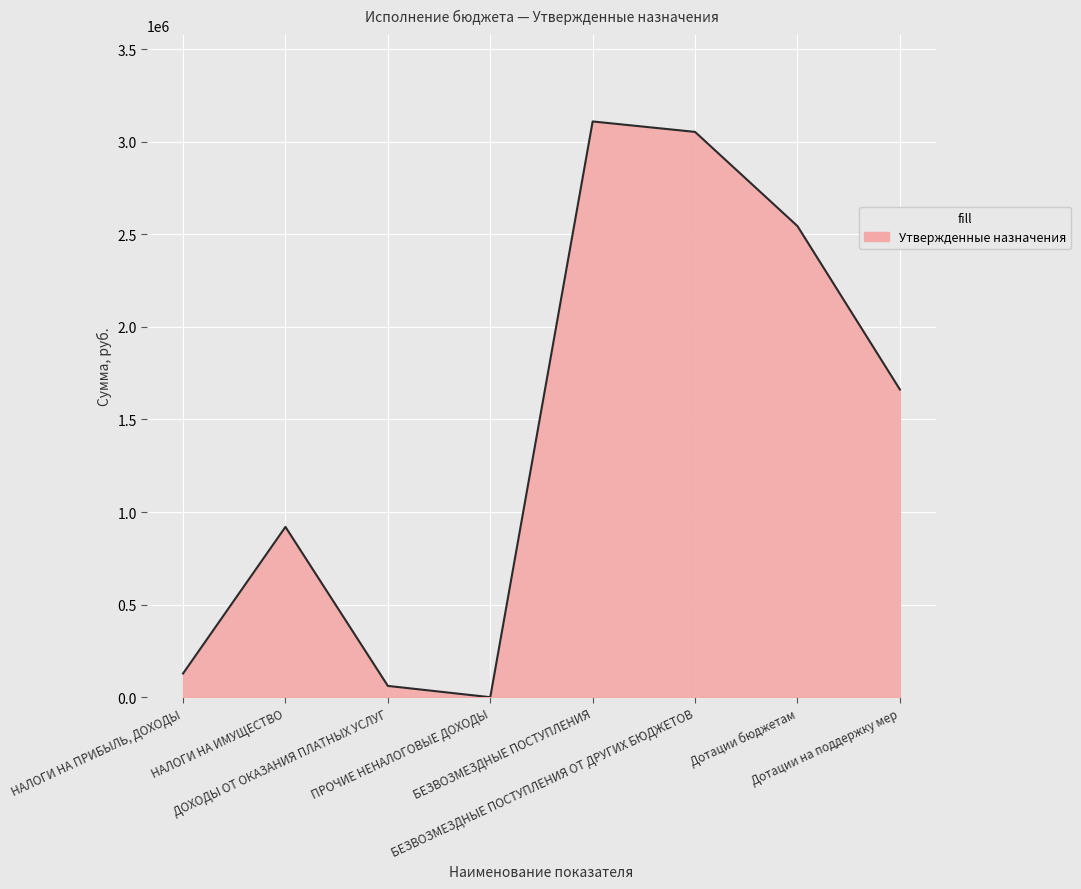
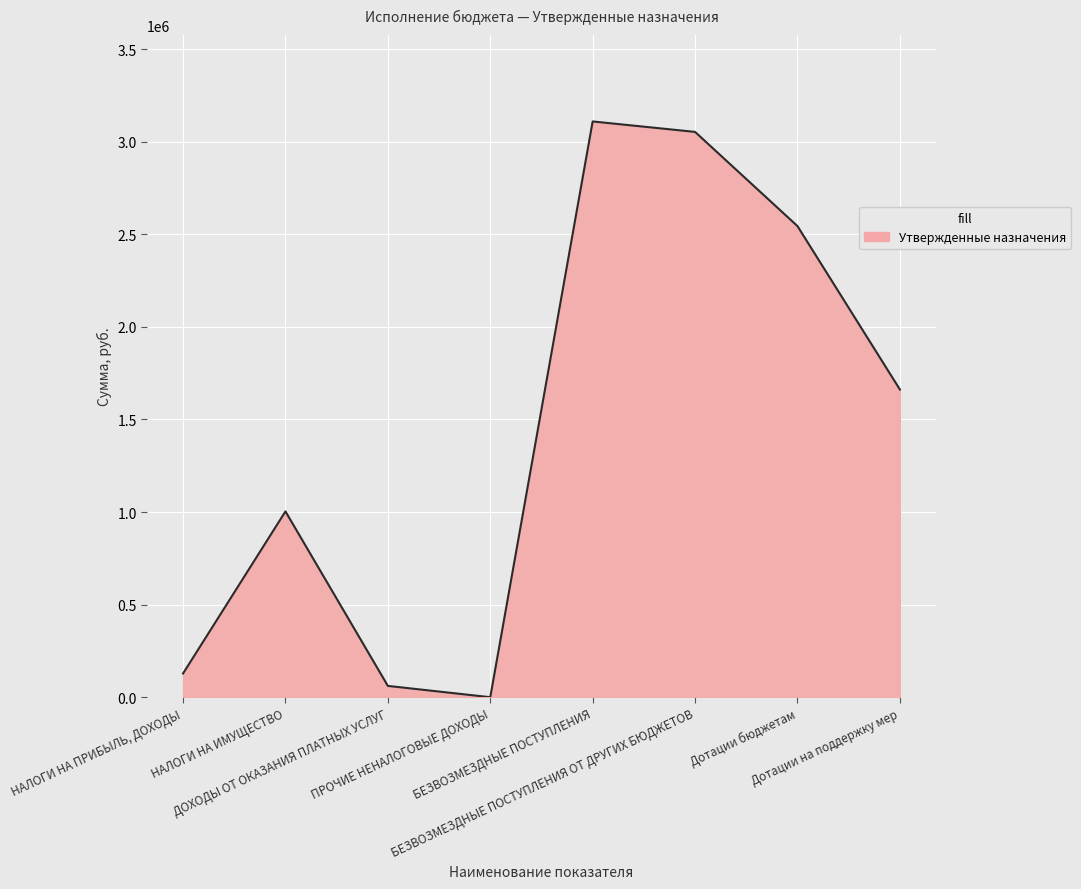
  {
    "НАЛОГИ НА ПРИБЫЛЬ, ДОХОДЫ": 130000,
-   "НАЛОГИ НА ИМУЩЕСТВО": 920000,
+   "НАЛОГИ НА ИМУЩЕСТВО": 1000000,
    "ДОХОДЫ ОТ ОКАЗАНИЯ ПЛАТНЫХ УСЛУГ": 60000,
    "ПРОЧИЕ НЕНАЛОГОВЫЕ ДОХОДЫ": 0,
    "БЕЗВОЗМЕЗДНЫЕ ПОСТУПЛЕНИЯ": 3110000,
    "БЕЗВОЗМЕЗДНЫЕ ПОСТУПЛЕНИЯ ОТ ДРУГИХ БЮДЖЕТОВ": 3050000,
    "Дотации бюджетам": 2540000,
    "Дотации на поддержку мер": 1660000
  }
